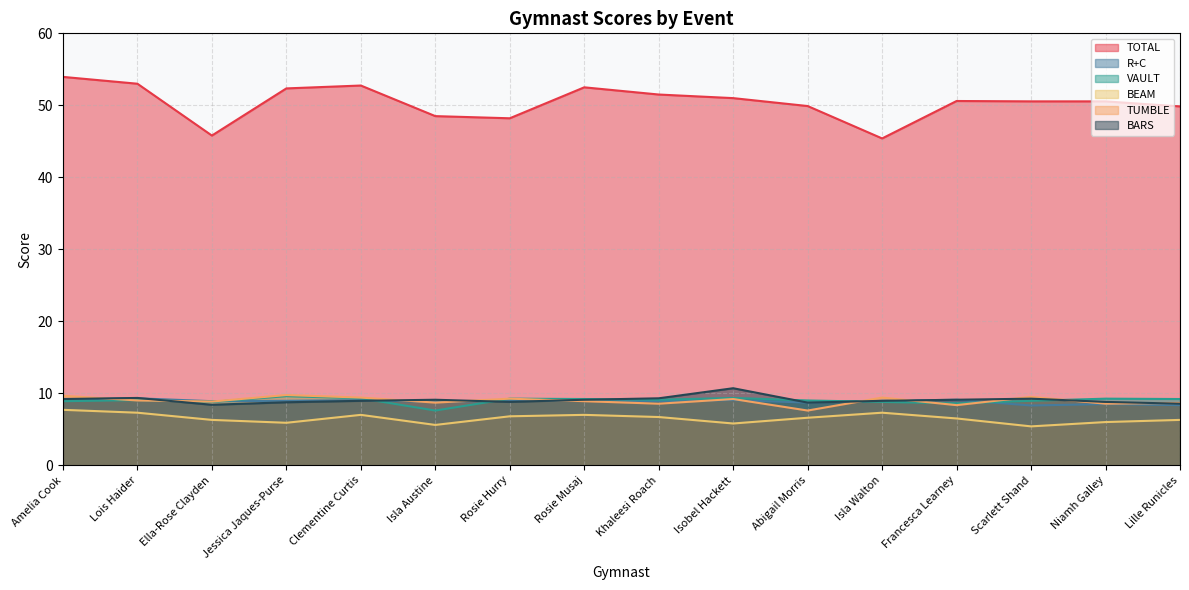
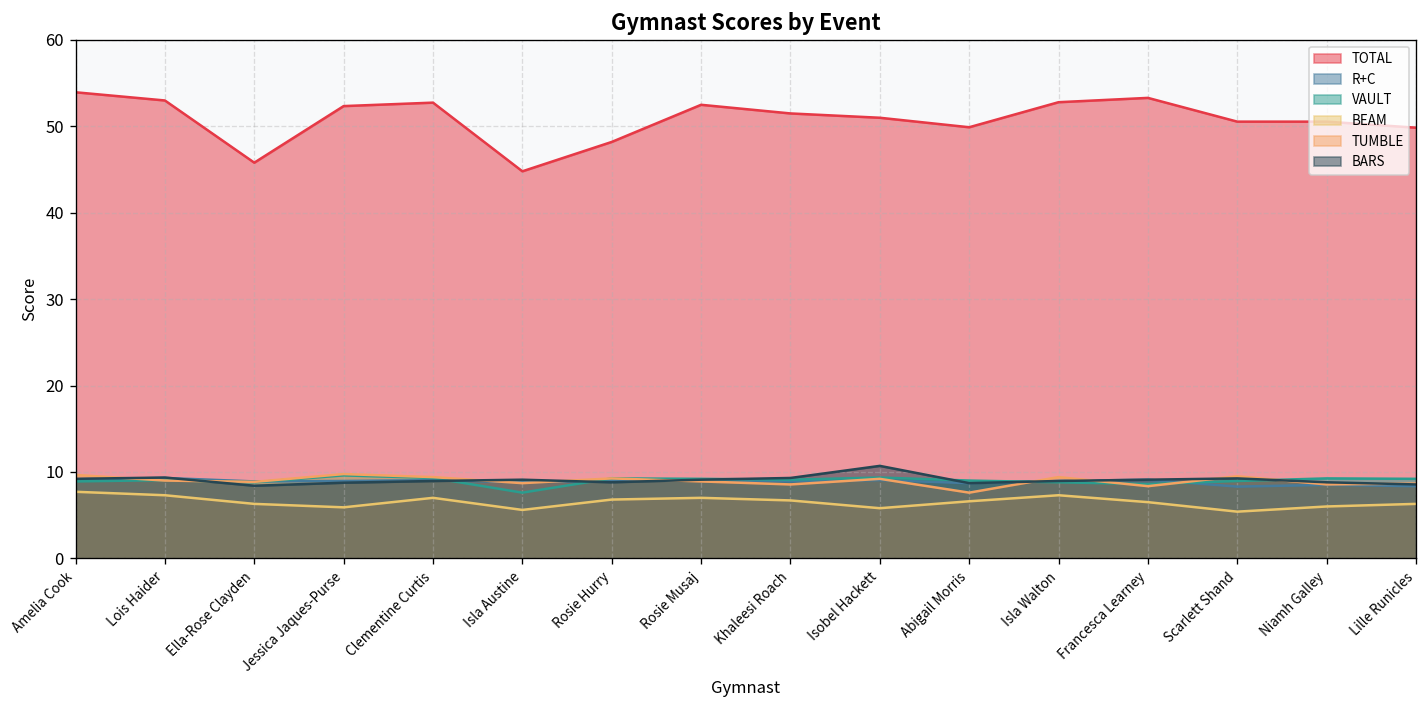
  {
    "TOTAL": {
      "Amelia Cook": 54,
      "Lois Haider": 53,
      "Ella-Rose Clayden": 46,
      "Jessica Jaques-Purse": 52,
      "Clementine Curtis": 53,
-     "Isla Austine": 49,
+     "Isla Austine": 45,
      "Rosie Hurry": 48,
      "Rosie Musaj": 53,
      "Khaleesi Roach": 52,
      "Isobel Hackett": 51,
      "Abigail Morris": 50,
-     "Isla Walton": 45,
-     "Francesca Learney": 51,
+     "Isla Walton": 53,
+     "Francesca Learney": 53,
      "Scarlett Shand": 51,
      "Lille Runicles": 50
    },
    "BARS": {
      "Ella-Rose Clayden": 8,
      "Isobel Hackett": 11
    }
  }
